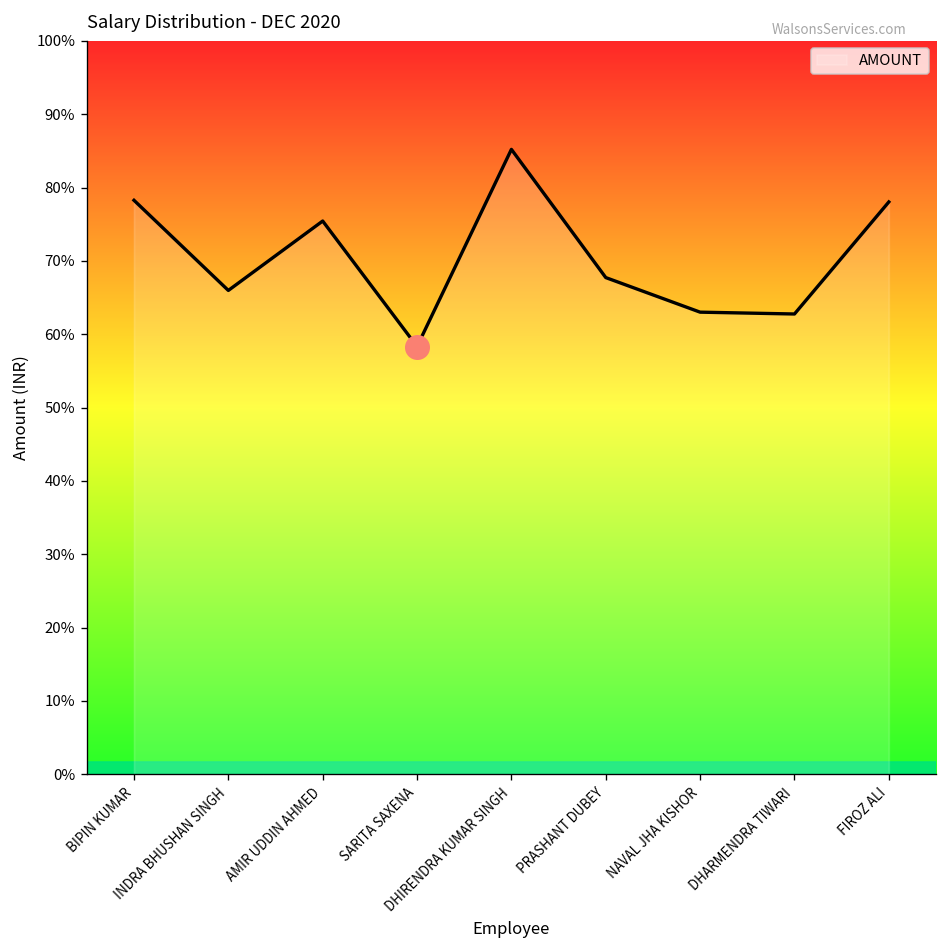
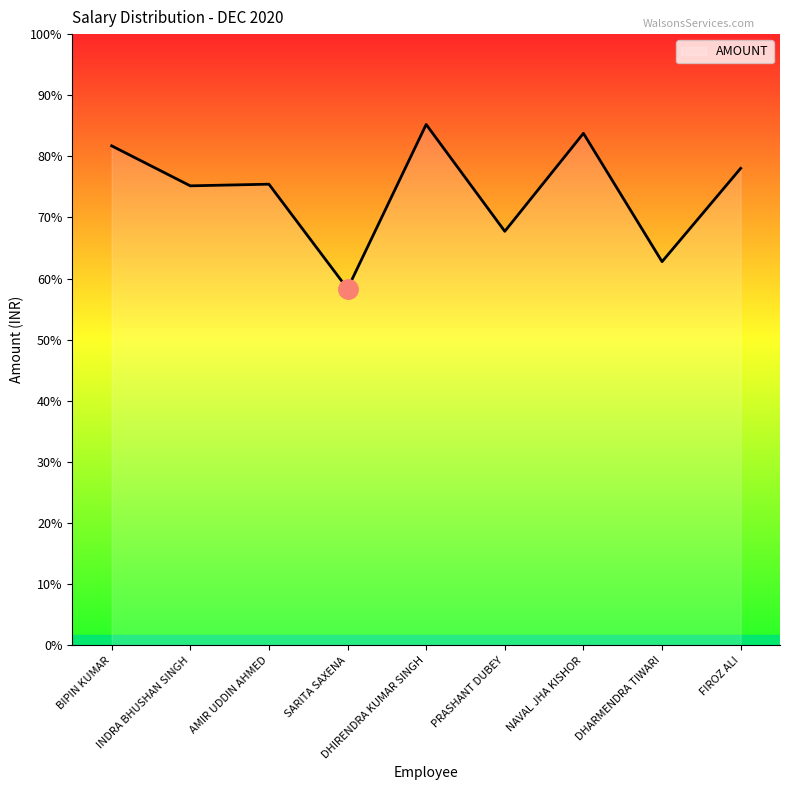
  {
    "AMOUNT": {
-     "BIPIN KUMAR": "78%",
-     "INDRA BHUSHAN SINGH": "66%",
+     "BIPIN KUMAR": "82%",
+     "INDRA BHUSHAN SINGH": "75%",
      "AMIR UDDIN AHMED": "75%",
      "DHIRENDRA KUMAR SINGH": "85%",
      "PRASHANT DUBEY": "68%",
-     "NAVAL JHA KISHOR": "63%",
+     "NAVAL JHA KISHOR": "84%",
      "DHARMENDRA TIWARI": "63%",
      "FIROZ ALI": "78%"
    }
  }
